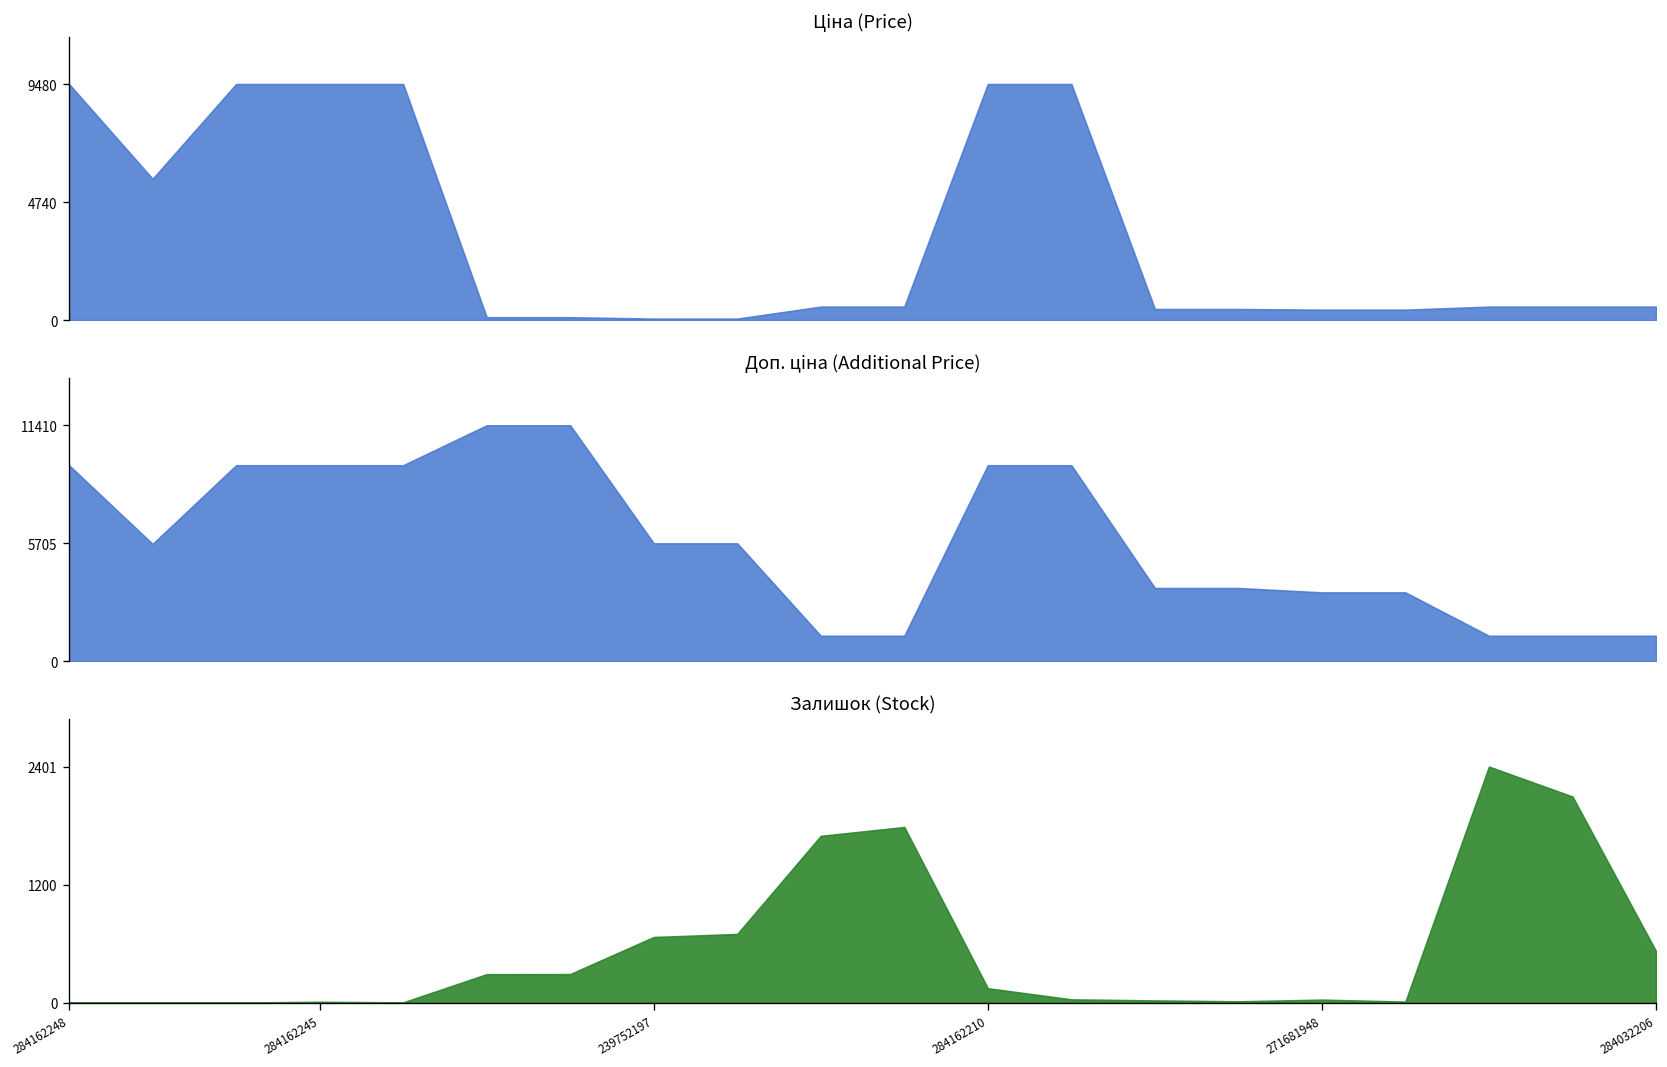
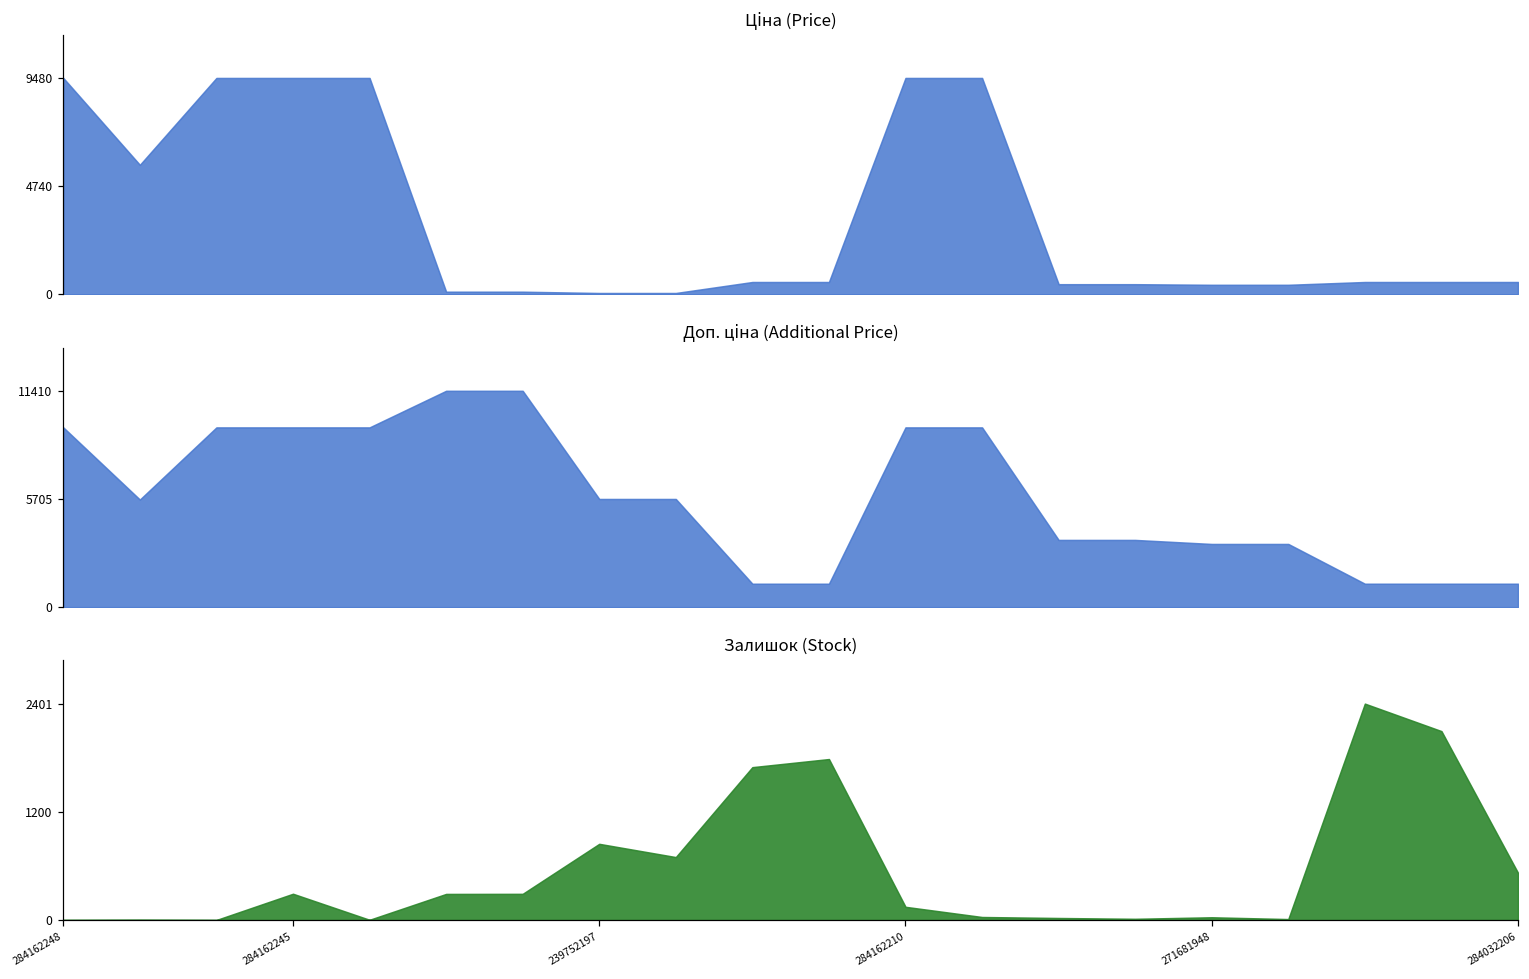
  {
    "Залишок (Stock)": {
      "284162248": 0,
-     "284162245": 0,
-     "239752197": 700,
+     "284162245": 300,
+     "239752197": 800,
      "284162210": 100,
      "284032206": 500
    }
  }
